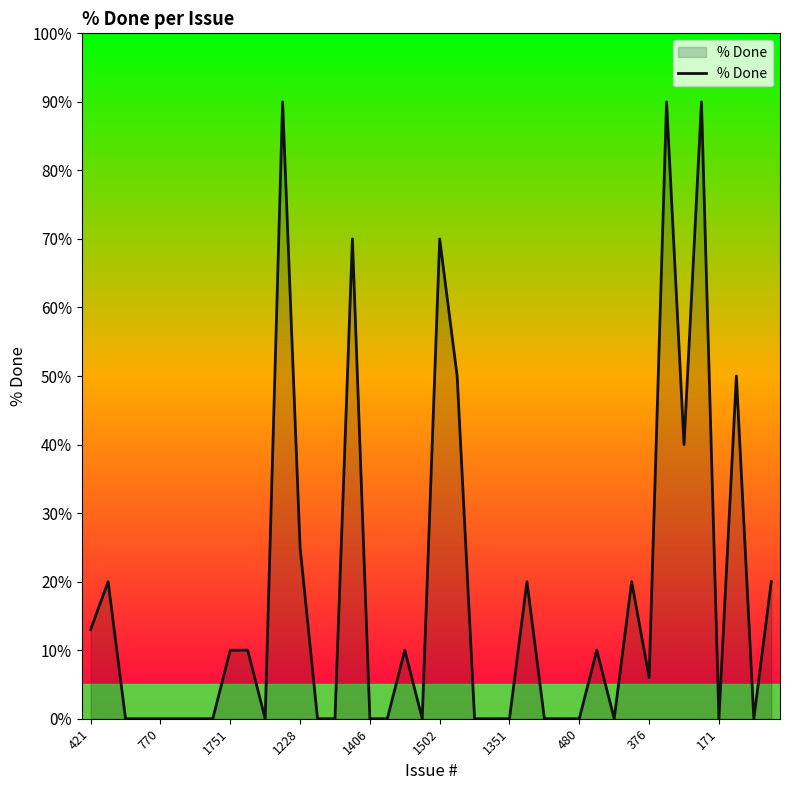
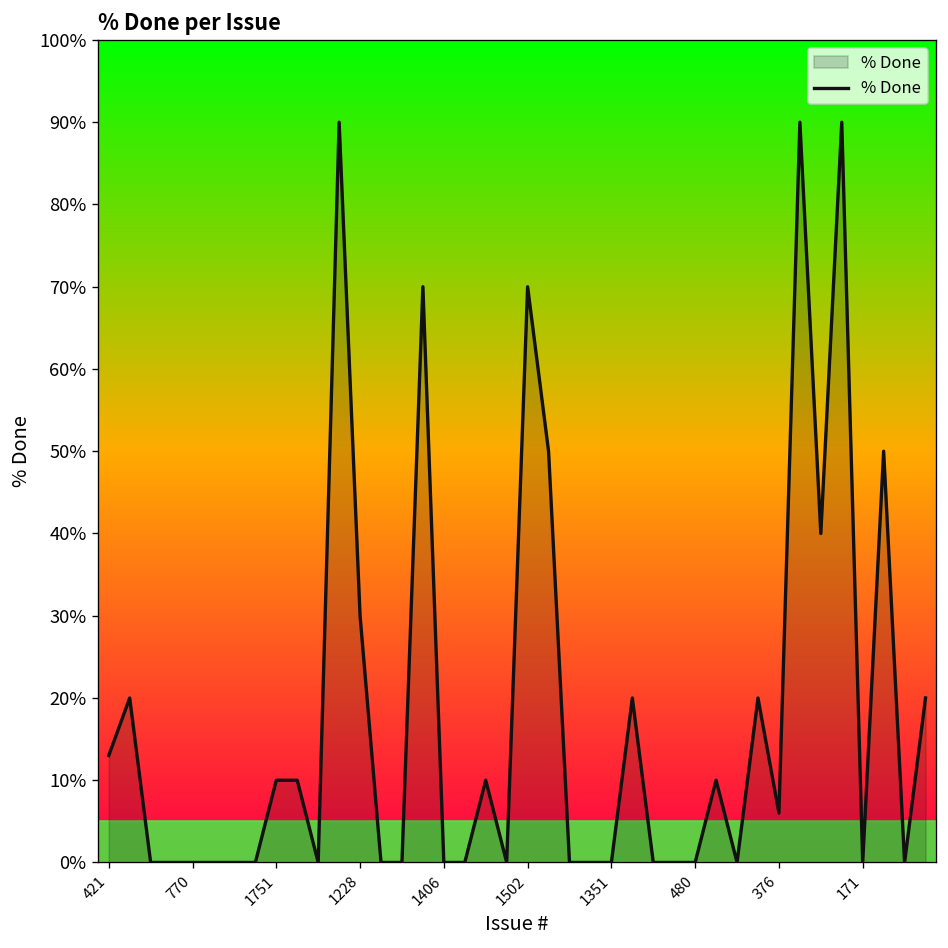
  {
    "421": "13%",
    "1751": "10%",
-   "1228": "25%",
+   "1228": "30%",
    "1502": "70%",
    "376": "6%"
  }
